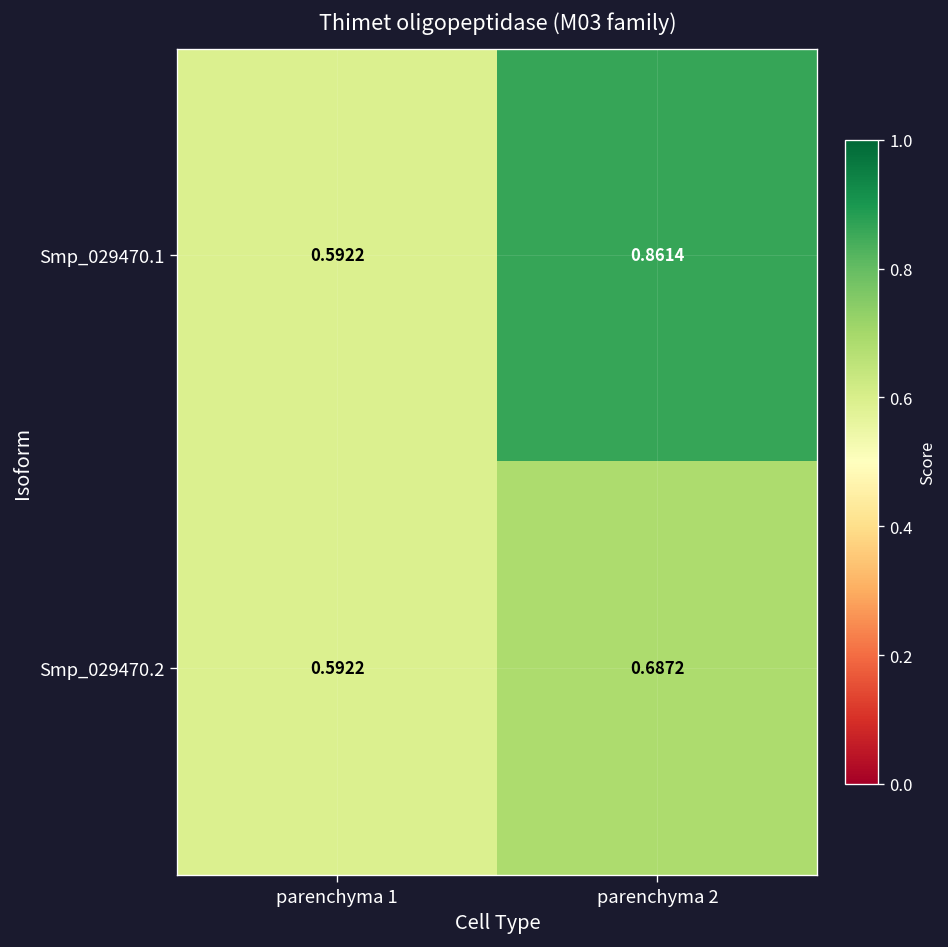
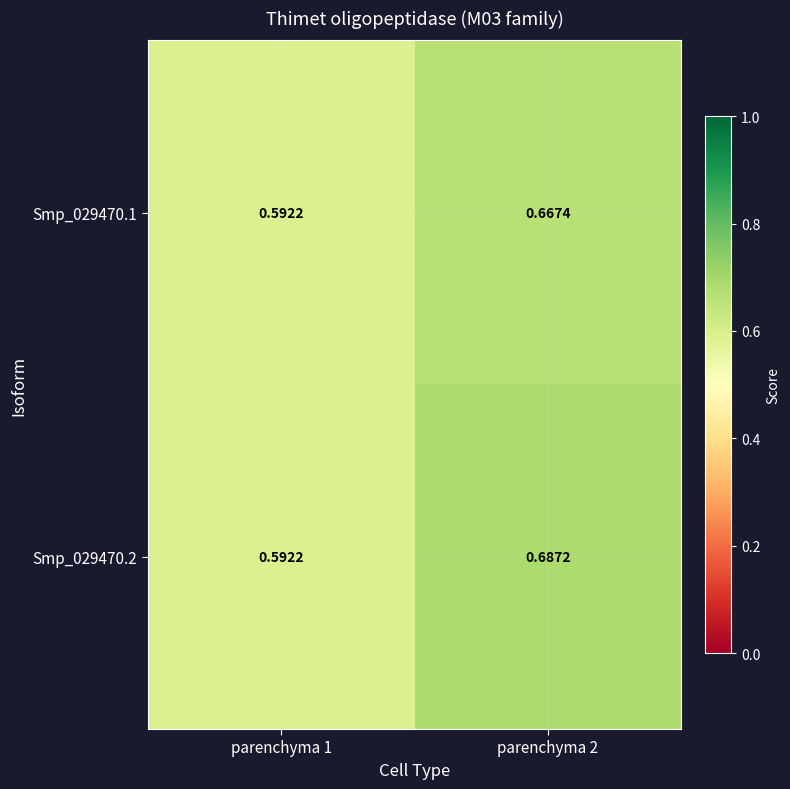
  {
    "Smp_029470.1": {
      "parenchyma 1": 0.5922,
-     "parenchyma 2": 0.8614
+     "parenchyma 2": 0.6674
    },
    "Smp_029470.2": {
      "parenchyma 1": 0.5922,
      "parenchyma 2": 0.6872
    }
  }
